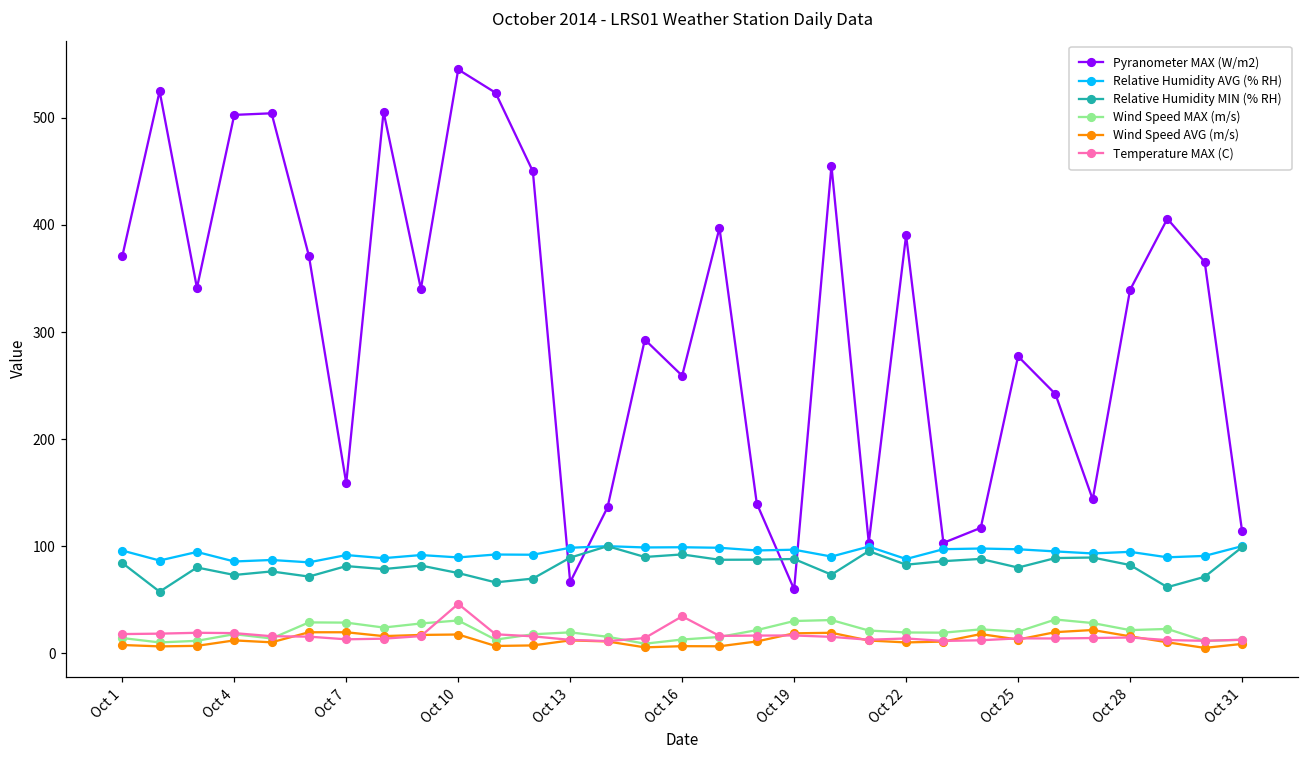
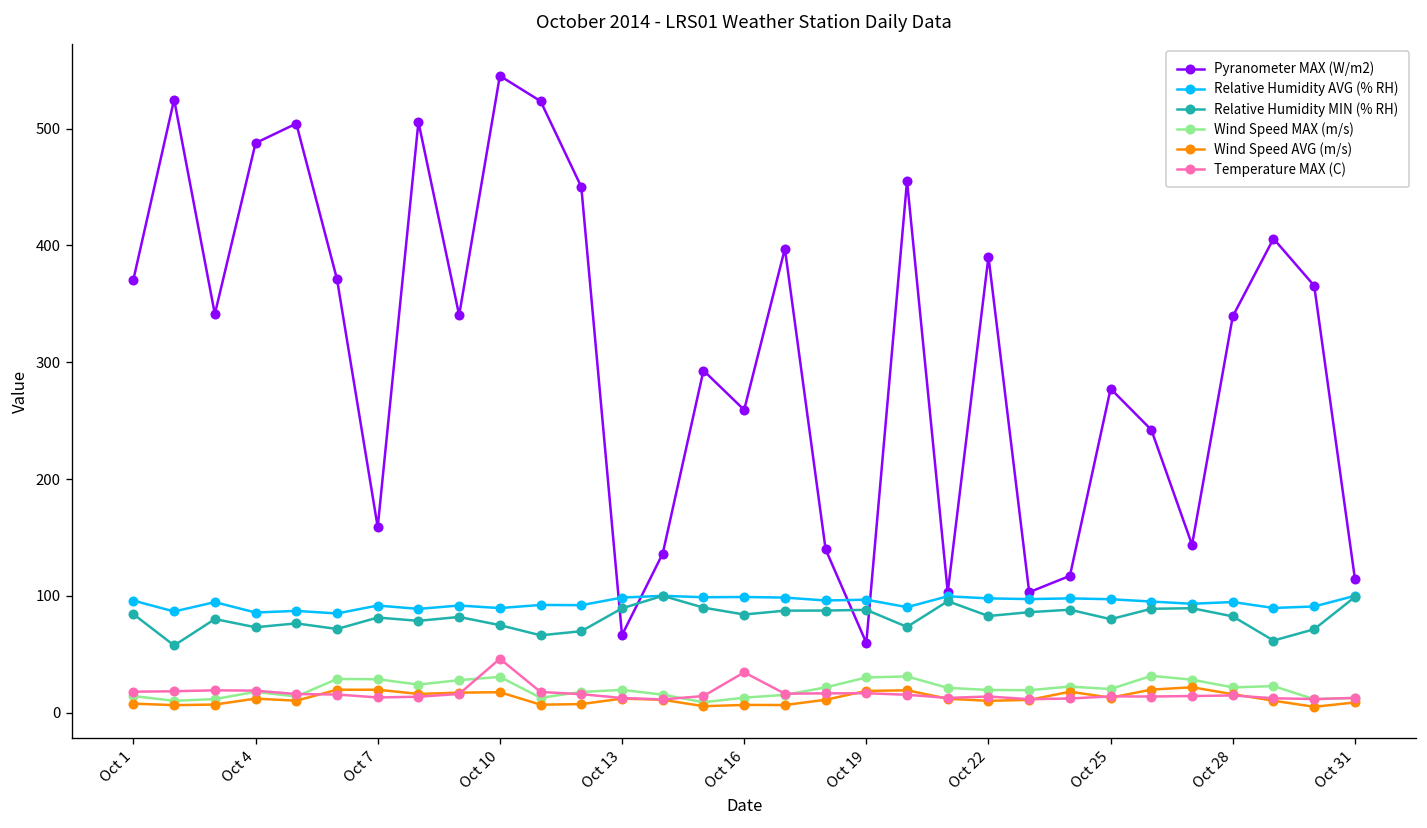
  {
    "Pyranometer MAX (W/m2)": {
      "Oct 1": 370,
-     "Oct 4": 500,
+     "Oct 4": 490,
      "Oct 7": 160,
      "Oct 10": 550,
      "Oct 13": 70,
      "Oct 16": 260,
      "Oct 19": 60,
      "Oct 22": 390,
      "Oct 25": 280,
      "Oct 28": 340,
      "Oct 31": 110
    },
    "Relative Humidity AVG (% RH)": {
      "Oct 1": 100,
      "Oct 4": 90,
      "Oct 7": 90,
      "Oct 10": 90,
      "Oct 13": 100,
      "Oct 16": 100,
      "Oct 19": 100,
-     "Oct 22": 90,
+     "Oct 22": 100,
      "Oct 25": 100,
      "Oct 28": 90
    },
    "Relative Humidity MIN (% RH)": {
      "Oct 1": 80,
      "Oct 4": 70,
      "Oct 7": 80,
      "Oct 10": 70,
      "Oct 13": 90,
-     "Oct 16": 90,
+     "Oct 16": 80,
      "Oct 19": 90,
      "Oct 22": 80,
      "Oct 25": 80,
      "Oct 28": 80
    },
    "Wind Speed MAX (m/s)": {
      "Oct 1": 10,
      "Oct 7": 30,
      "Oct 10": 30,
      "Oct 13": 20,
      "Oct 16": 10,
      "Oct 19": 30,
      "Oct 22": 20,
      "Oct 25": 20,
      "Oct 28": 20
    },
    "Wind Speed AVG (m/s)": {
      "Oct 1": 10,
      "Oct 4": 10,
      "Oct 7": 20,
      "Oct 10": 20,
      "Oct 16": 10,
      "Oct 22": 10,
      "Oct 31": 10
    },
    "Temperature MAX (C)": {
      "Oct 1": 20,
      "Oct 7": 10,
      "Oct 10": 50,
      "Oct 16": 30,
      "Oct 22": 10
    }
  }
